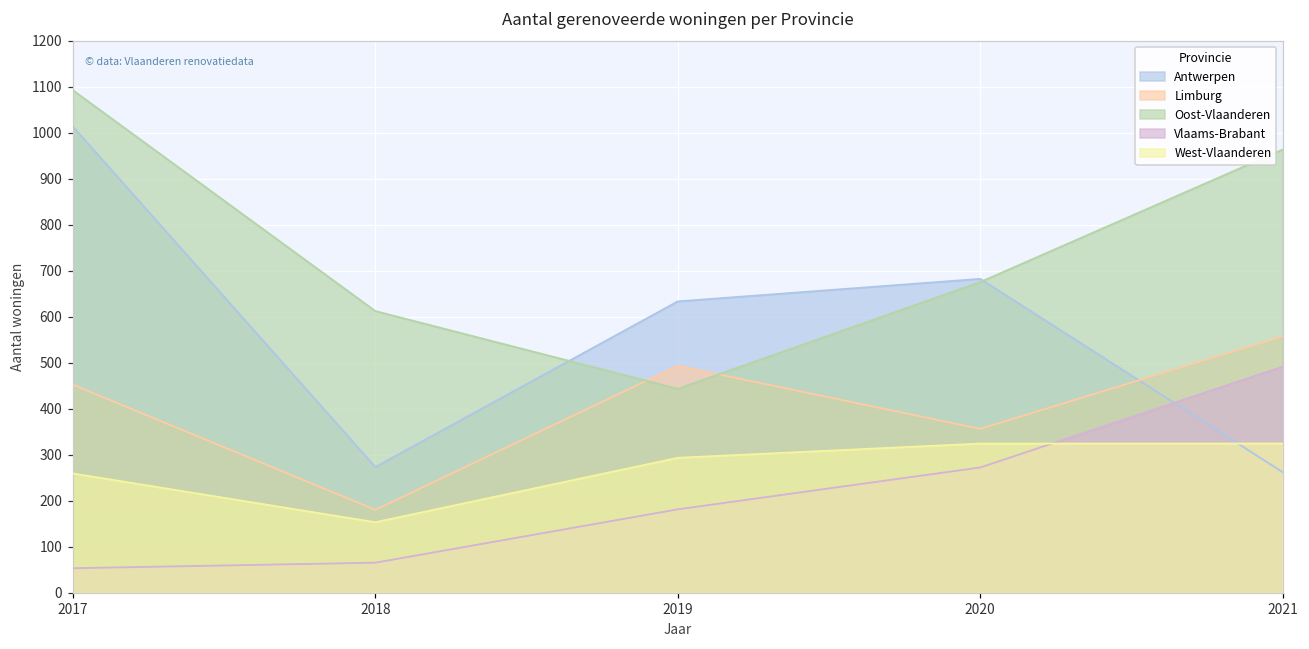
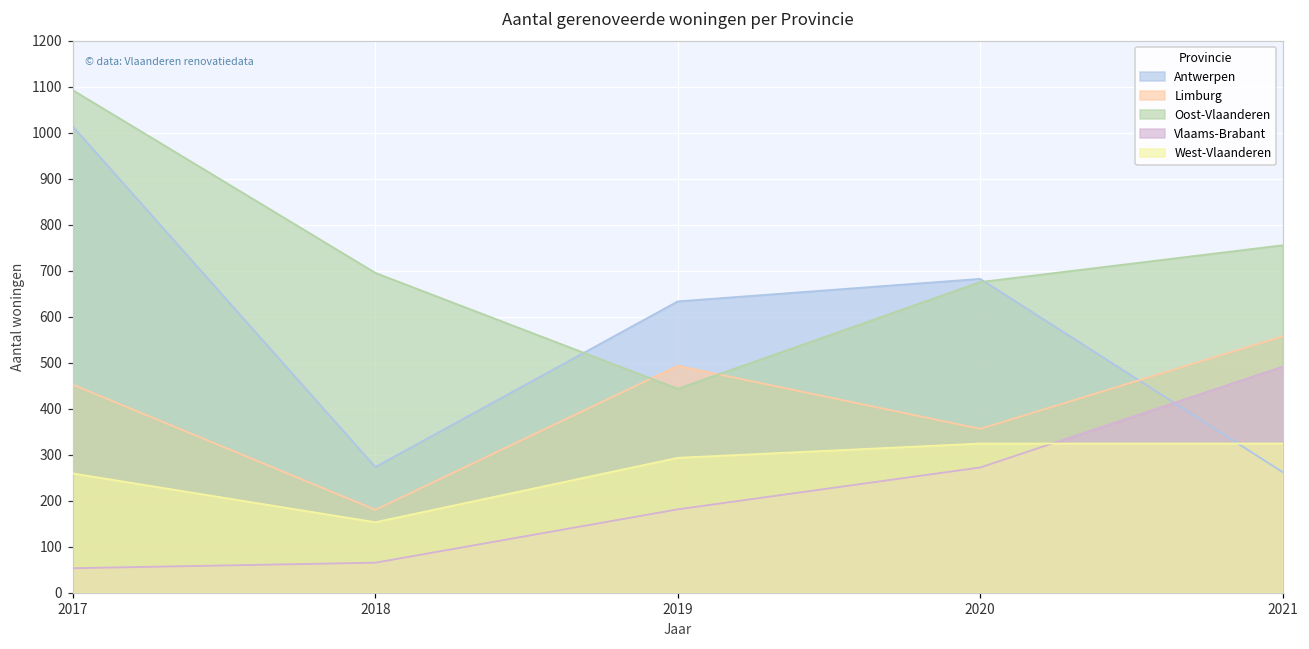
  {
    "Oost-Vlaanderen": {
      "2017": 1090,
-     "2018": 610,
+     "2018": 700,
      "2019": 440,
      "2020": 680,
-     "2021": 960
+     "2021": 760
    }
  }
